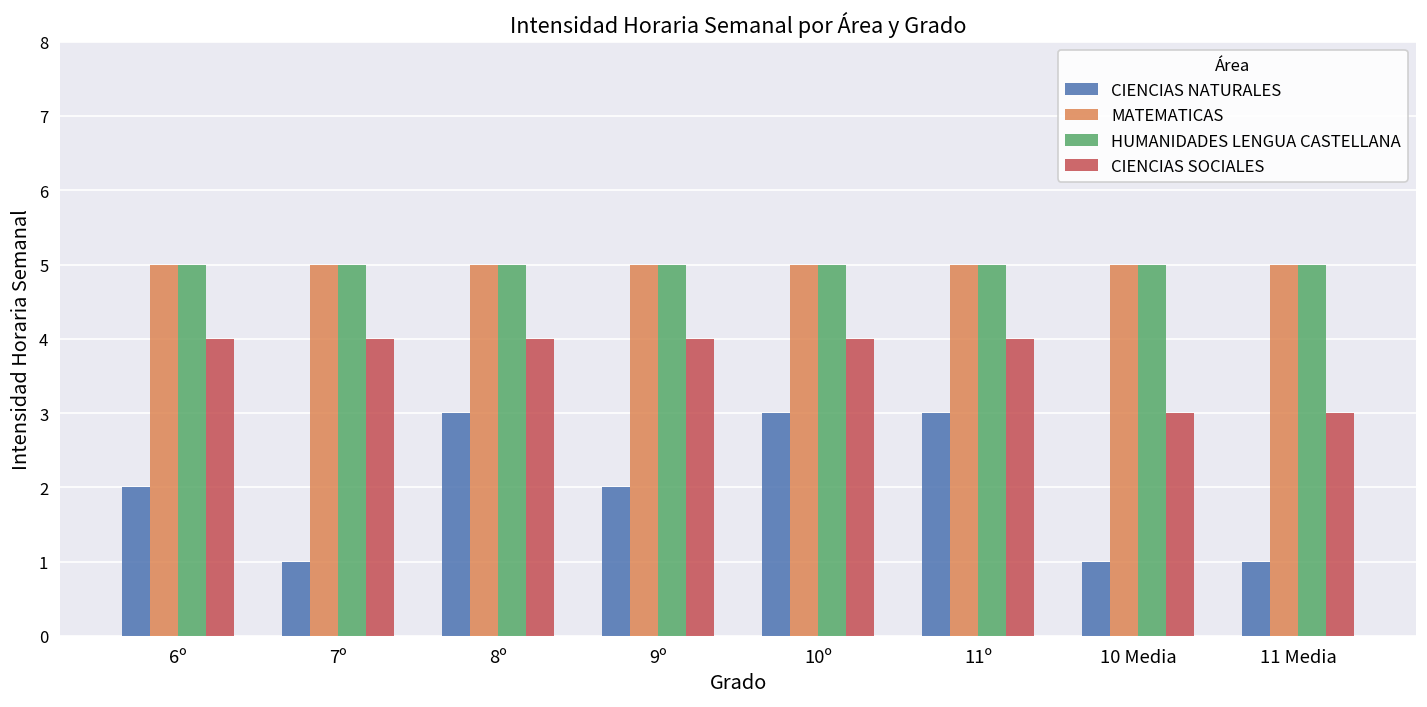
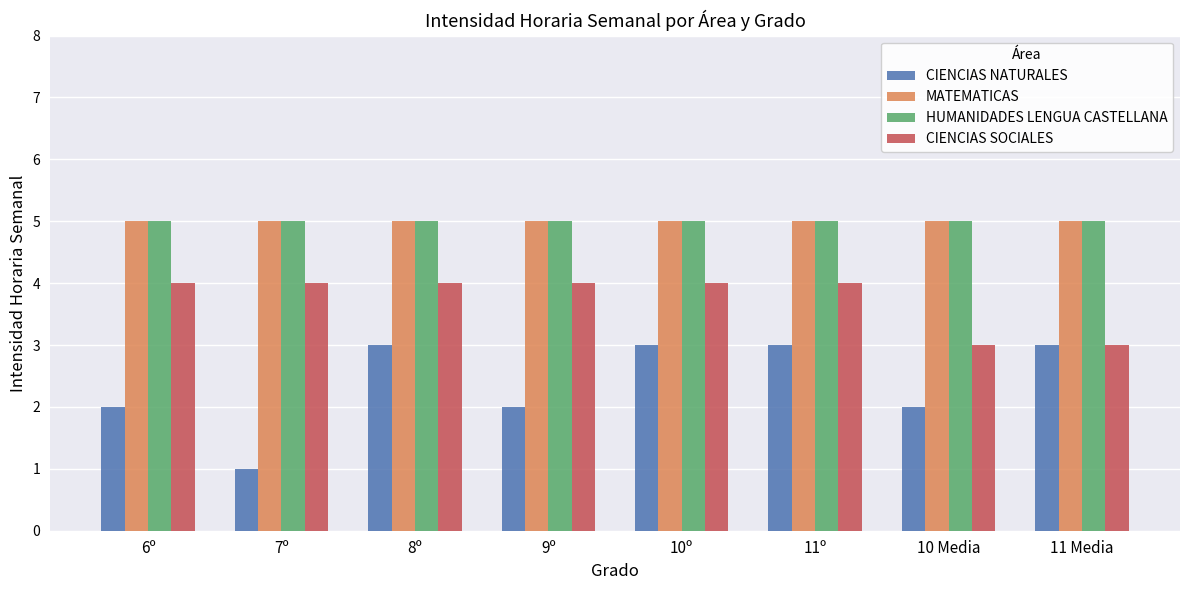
  {
    "CIENCIAS NATURALES": {
      "6º": 2,
      "7º": 1,
      "8º": 3,
      "9º": 2,
      "10º": 3,
      "11º": 3,
-     "10 Media": 1,
-     "11 Media": 1
+     "10 Media": 2,
+     "11 Media": 3
    },
    "HUMANIDADES LENGUA CASTELLANA": {
      "6º": 5,
      "7º": 5,
      "8º": 5,
      "9º": 5,
      "10º": 5,
      "11º": 5,
      "10 Media": 5,
      "11 Media": 5
    }
  }
